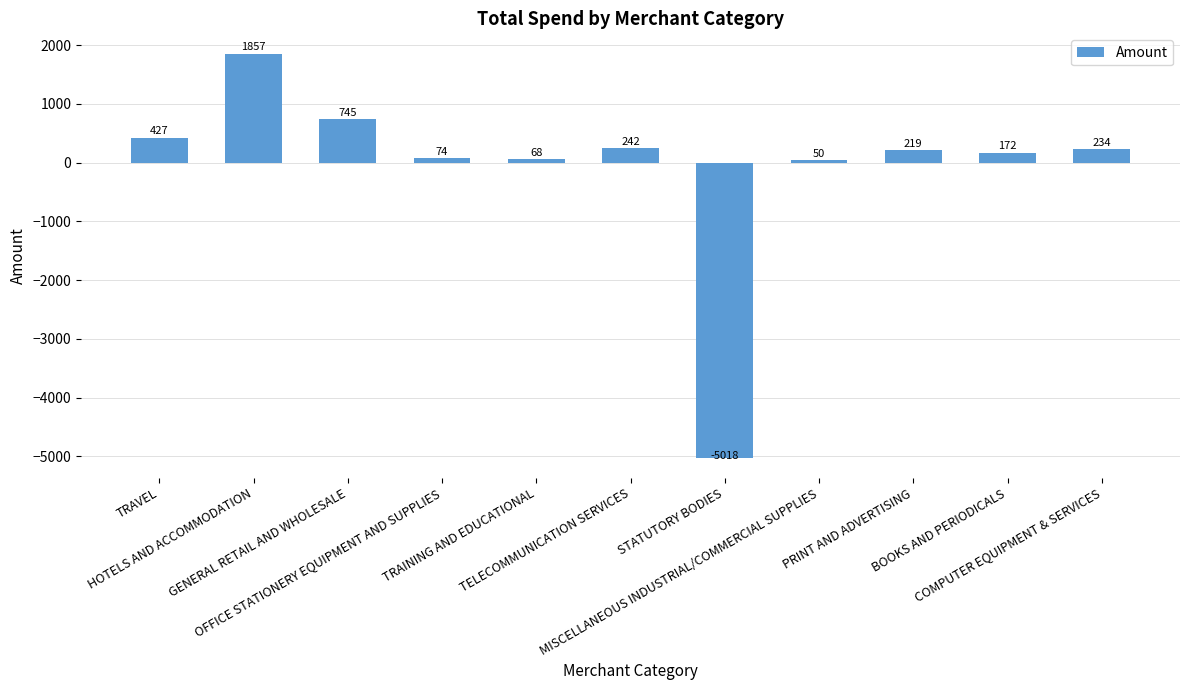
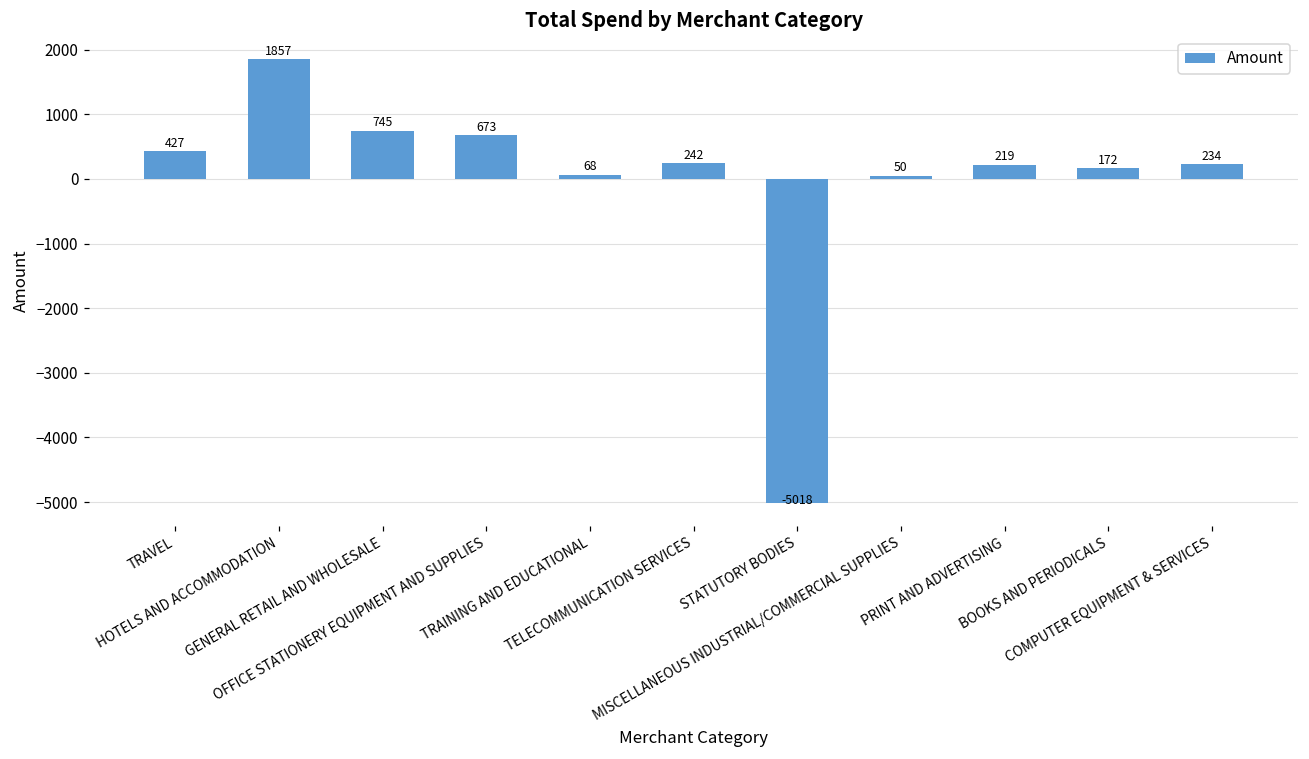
  {
    "TRAVEL": 427,
    "HOTELS AND ACCOMMODATION": 1857,
    "GENERAL RETAIL AND WHOLESALE": 745,
-   "OFFICE STATIONERY EQUIPMENT AND SUPPLIES": 74,
+   "OFFICE STATIONERY EQUIPMENT AND SUPPLIES": 673,
    "TRAINING AND EDUCATIONAL": 68,
    "TELECOMMUNICATION SERVICES": 242,
    "STATUTORY BODIES": -5018,
    "MISCELLANEOUS INDUSTRIAL/COMMERCIAL SUPPLIES": 50,
    "PRINT AND ADVERTISING": 219,
    "BOOKS AND PERIODICALS": 172,
    "COMPUTER EQUIPMENT & SERVICES": 234
  }
